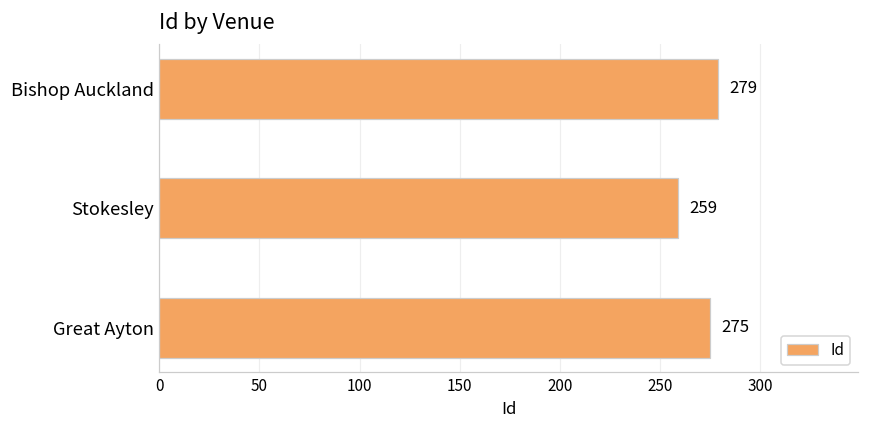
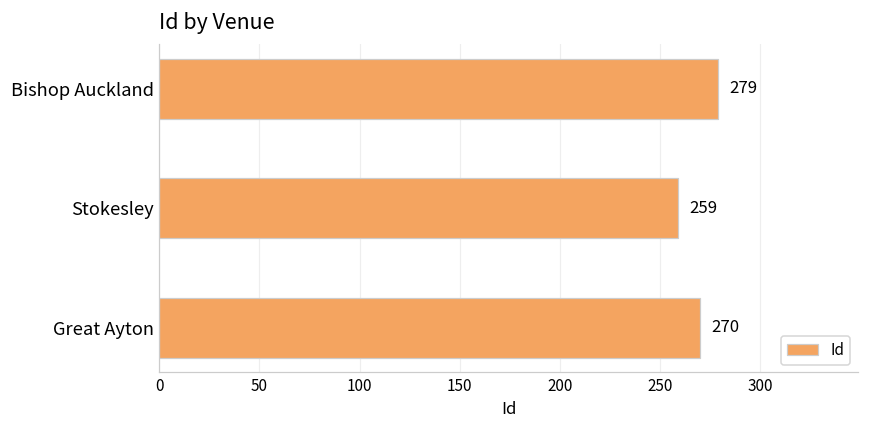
  {
    "Bishop Auckland": 279,
    "Stokesley": 259,
-   "Great Ayton": 275
+   "Great Ayton": 270
  }
